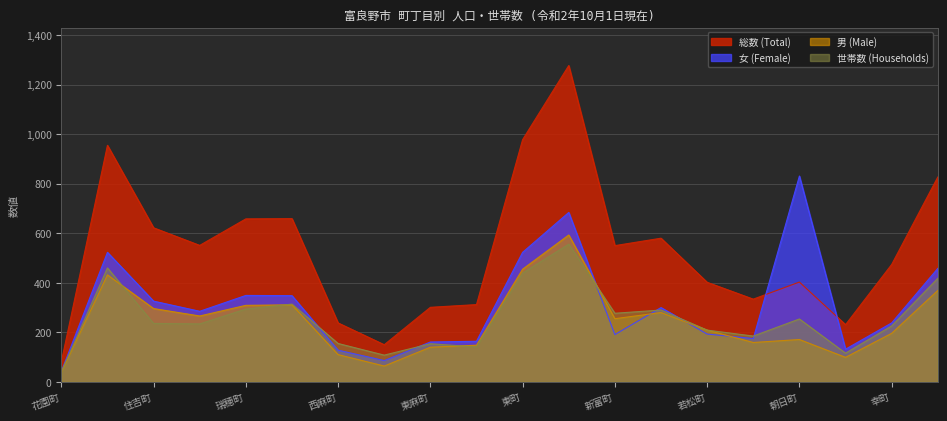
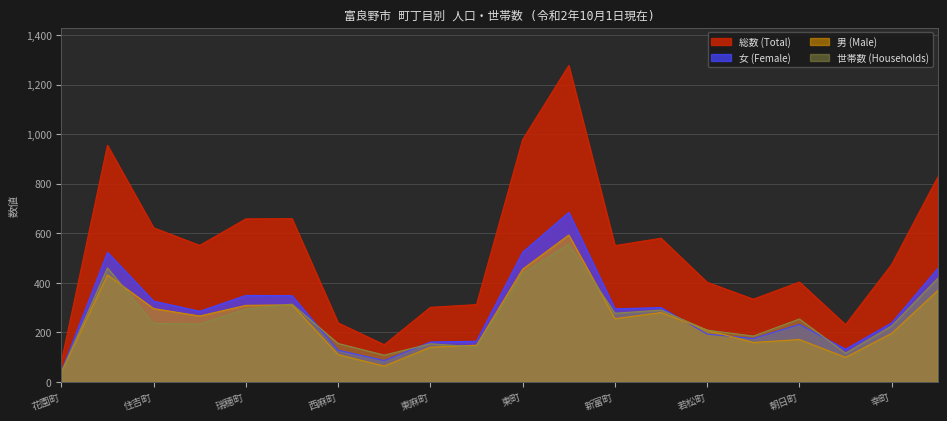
  {
    "総数 (Total)": {
      "花園町": 80,
      "住吉町": 620,
      "瑞穂町": 660,
      "西麻町": 240,
      "東麻町": 300,
      "東町": 980,
      "新富町": 550,
      "若松町": 400,
      "朝日町": 400,
      "幸町": 470
    },
    "女 (Female)": {
      "住吉町": 330,
      "瑞穂町": 350,
      "西麻町": 130,
      "東町": 520,
-     "新富町": 190,
+     "新富町": 300,
      "若松町": 190,
-     "朝日町": 830,
+     "朝日町": 230,
      "幸町": 240
    },
    "男 (Male)": {
      "住吉町": 300,
      "瑞穂町": 310,
      "西麻町": 110,
      "東麻町": 140,
      "東町": 460,
      "新富町": 260,
      "朝日町": 170,
      "幸町": 200
    },
    "世帯数 (Households)": {
      "住吉町": 240,
      "瑞穂町": 290,
      "西麻町": 160,
      "東町": 440,
      "新富町": 280,
      "朝日町": 250,
      "幸町": 230
    }
  }
